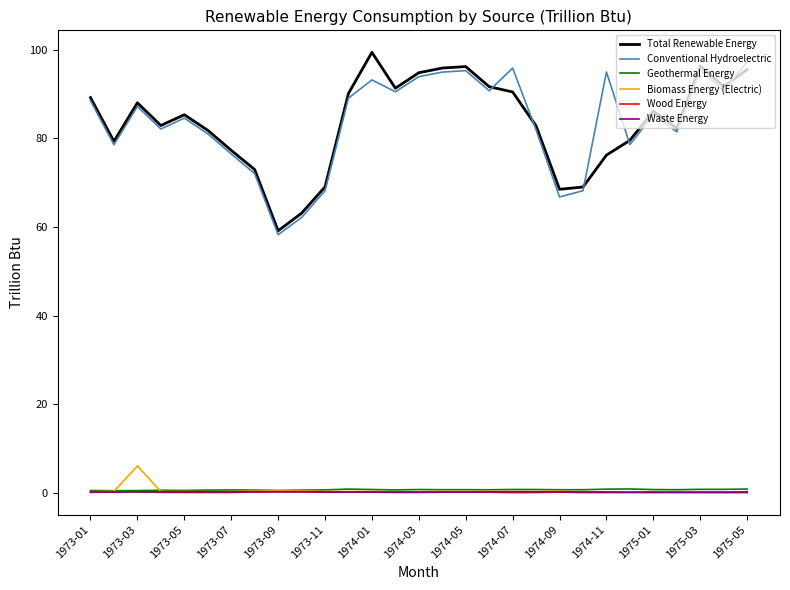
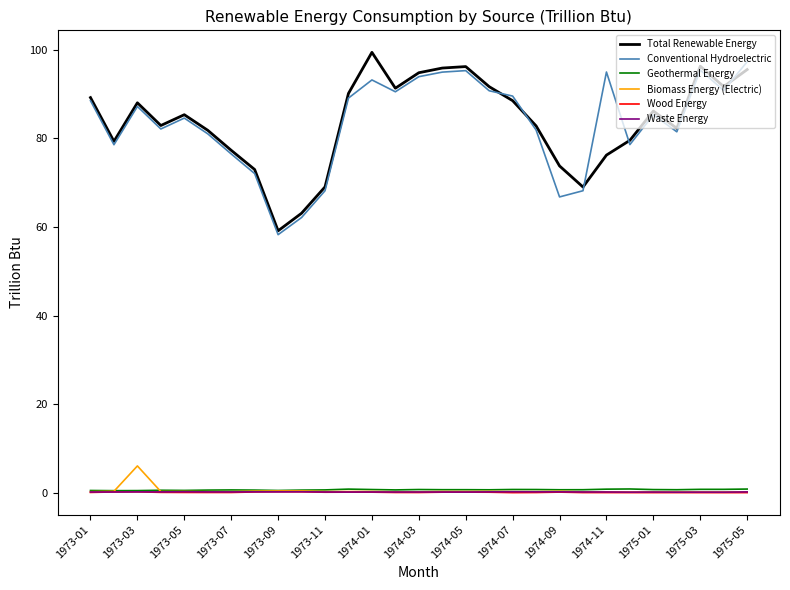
  {
    "Total Renewable Energy": {
      "1973-01": 89,
      "1973-03": 88,
      "1973-05": 85,
      "1973-07": 77,
      "1973-09": 59,
      "1973-11": 69,
      "1974-01": 99,
      "1974-03": 95,
      "1974-05": 96,
-     "1974-07": 90,
-     "1974-09": 69,
+     "1974-07": 89,
+     "1974-09": 74,
      "1974-11": 76
    },
    "Conventional Hydroelectric": {
      "1973-01": 89,
      "1973-03": 87,
      "1973-05": 85,
      "1973-07": 76,
      "1973-09": 58,
      "1973-11": 68,
      "1974-01": 93,
      "1974-03": 94,
      "1974-05": 95,
-     "1974-07": 96,
+     "1974-07": 90,
      "1974-09": 67,
      "1974-11": 95
    },
    "Geothermal Energy": {
      "1974-11": 1,
      "1975-03": 1,
      "1975-05": 1
    },
    "Biomass Energy (Electric)": {
      "1973-03": 6
    }
  }
